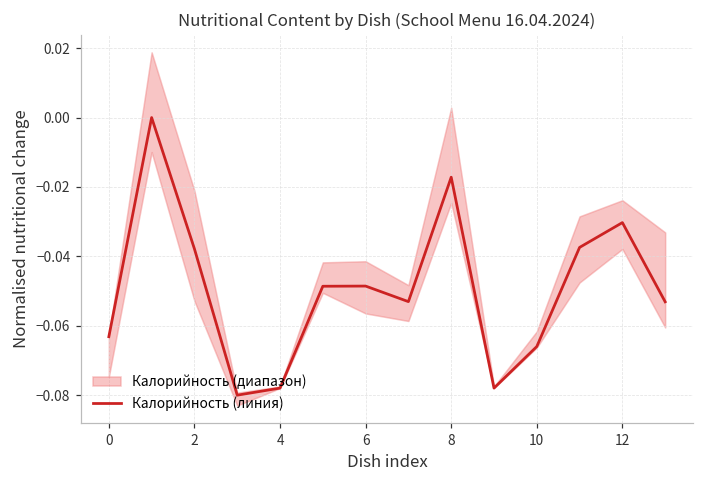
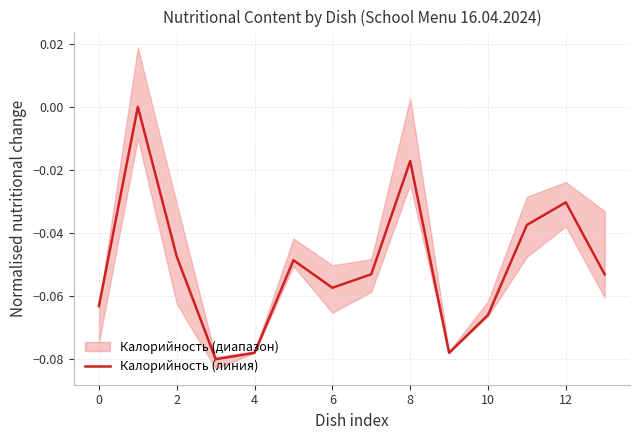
  {
    "Калорийность (линия)": {
-     "2": -0.038,
-     "6": -0.049,
+     "2": -0.047,
+     "6": -0.057,
      "8": -0.017,
      "10": -0.066,
      "12": -0.030
    }
  }
